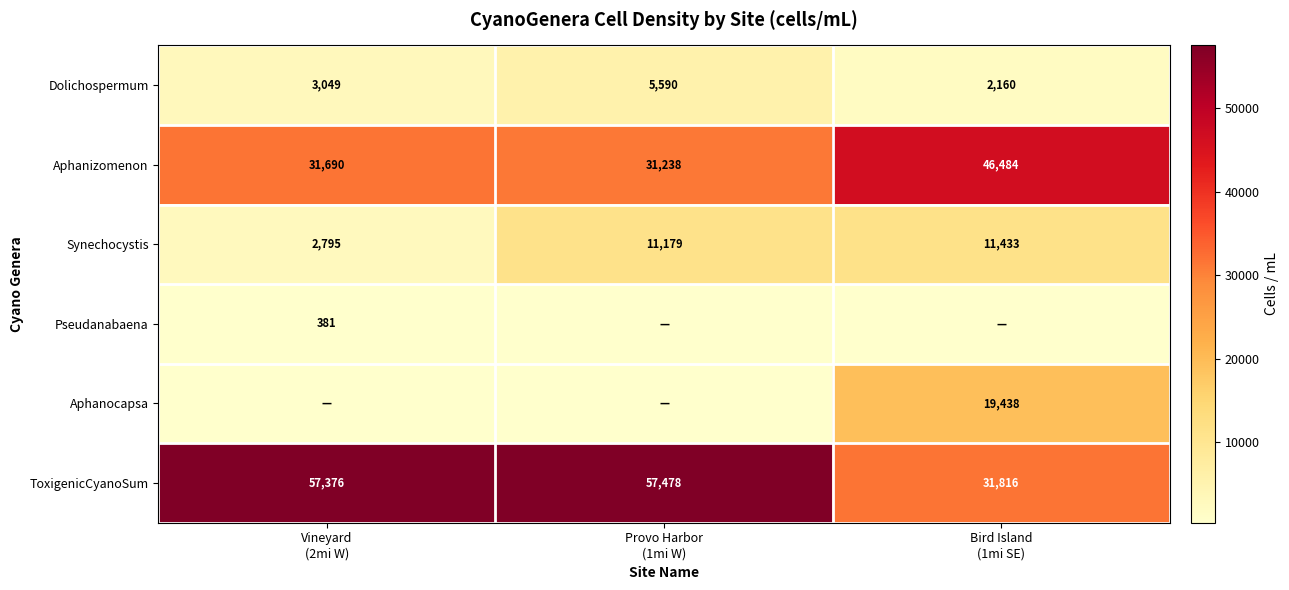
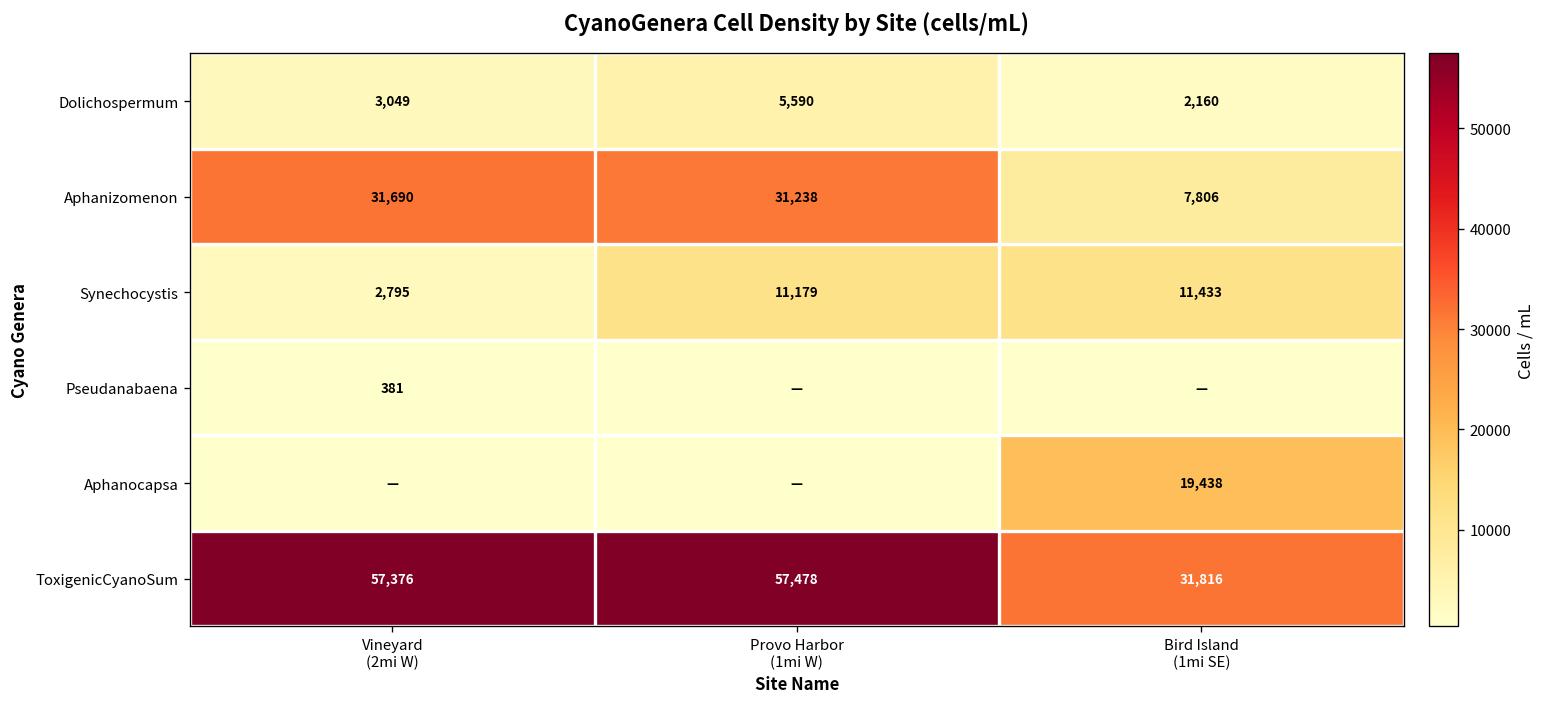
  {
    "Dolichospermum": {
      "Vineyard (2mi W)": "3,049",
      "Provo Harbor (1mi W)": "5,590",
      "Bird Island (1mi SE)": "2,160"
    },
    "Aphanizomenon": {
      "Vineyard (2mi W)": "31,690",
      "Provo Harbor (1mi W)": "31,238",
-     "Bird Island (1mi SE)": "46,484"
+     "Bird Island (1mi SE)": "7,806"
    },
    "Synechocystis": {
      "Vineyard (2mi W)": "2,795",
      "Provo Harbor (1mi W)": "11,179",
      "Bird Island (1mi SE)": "11,433"
    },
    "Pseudanabaena": {
      "Vineyard (2mi W)": "381"
    },
    "Aphanocapsa": {
      "Bird Island (1mi SE)": "19,438"
    },
    "ToxigenicCyanoSum": {
      "Vineyard (2mi W)": "57,376",
      "Provo Harbor (1mi W)": "57,478",
      "Bird Island (1mi SE)": "31,816"
    }
  }
